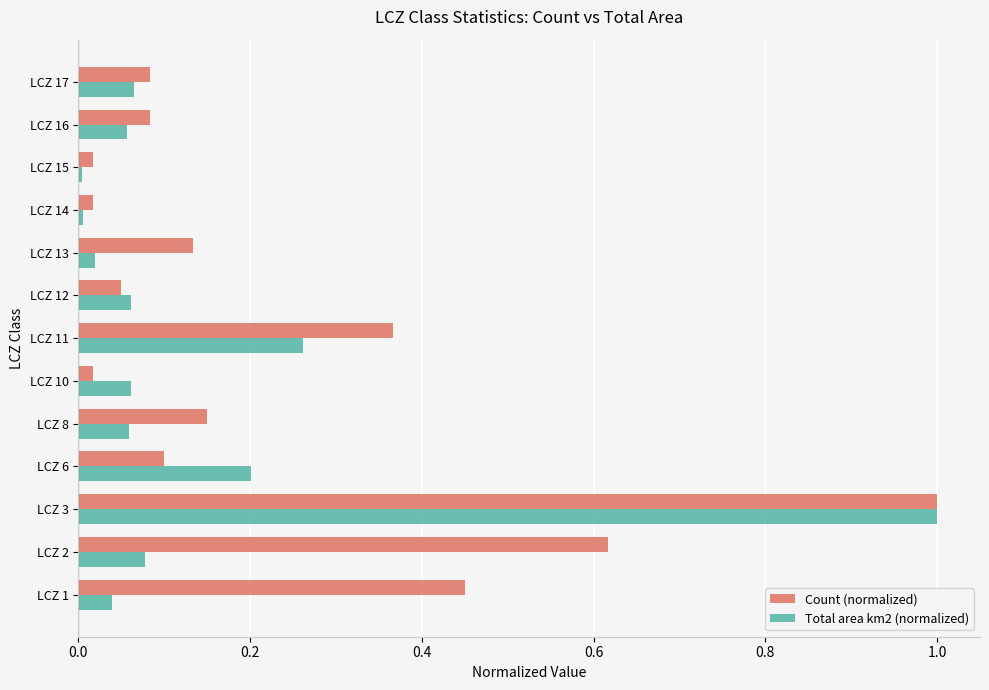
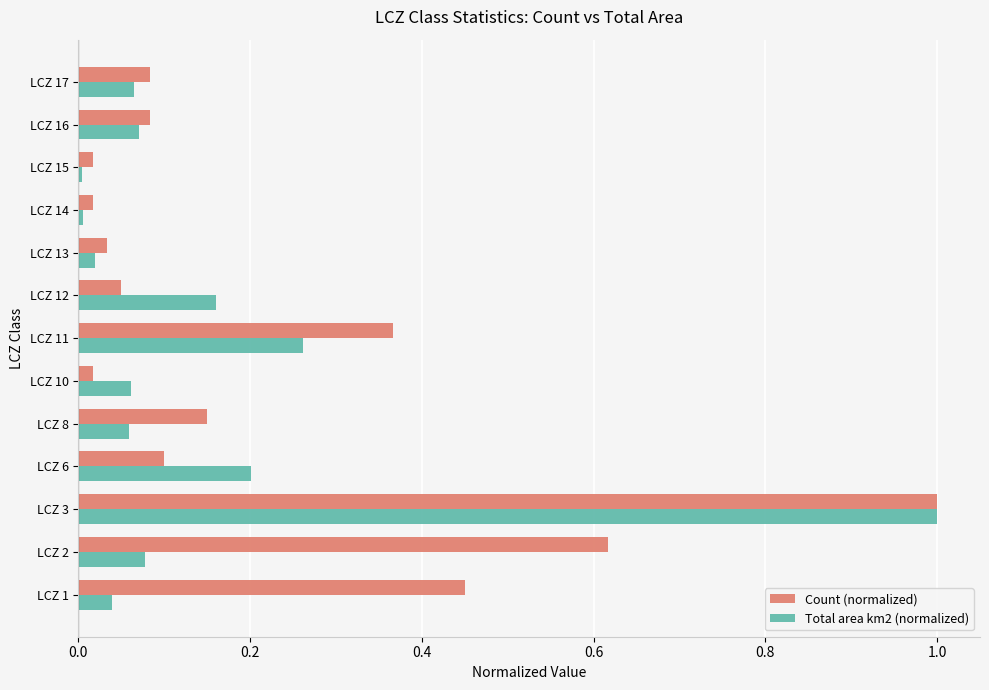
  {
    "Count (normalized)": {
      "LCZ 17": 0.08,
      "LCZ 16": 0.08,
      "LCZ 15": 0.02,
      "LCZ 14": 0.02,
-     "LCZ 13": 0.13,
+     "LCZ 13": 0.03,
      "LCZ 12": 0.05,
      "LCZ 11": 0.37,
      "LCZ 10": 0.02,
      "LCZ 8": 0.15,
      "LCZ 6": 0.10,
      "LCZ 3": 1.00,
      "LCZ 2": 0.62,
      "LCZ 1": 0.45
    },
    "Total area km2 (normalized)": {
      "LCZ 17": 0.06,
-     "LCZ 16": 0.06,
+     "LCZ 16": 0.07,
      "LCZ 15": 0.00,
      "LCZ 14": 0.00,
      "LCZ 13": 0.02,
-     "LCZ 12": 0.06,
+     "LCZ 12": 0.16,
      "LCZ 11": 0.26,
      "LCZ 10": 0.06,
      "LCZ 8": 0.06,
      "LCZ 6": 0.20,
      "LCZ 3": 1.00,
      "LCZ 2": 0.08,
      "LCZ 1": 0.04
    }
  }
